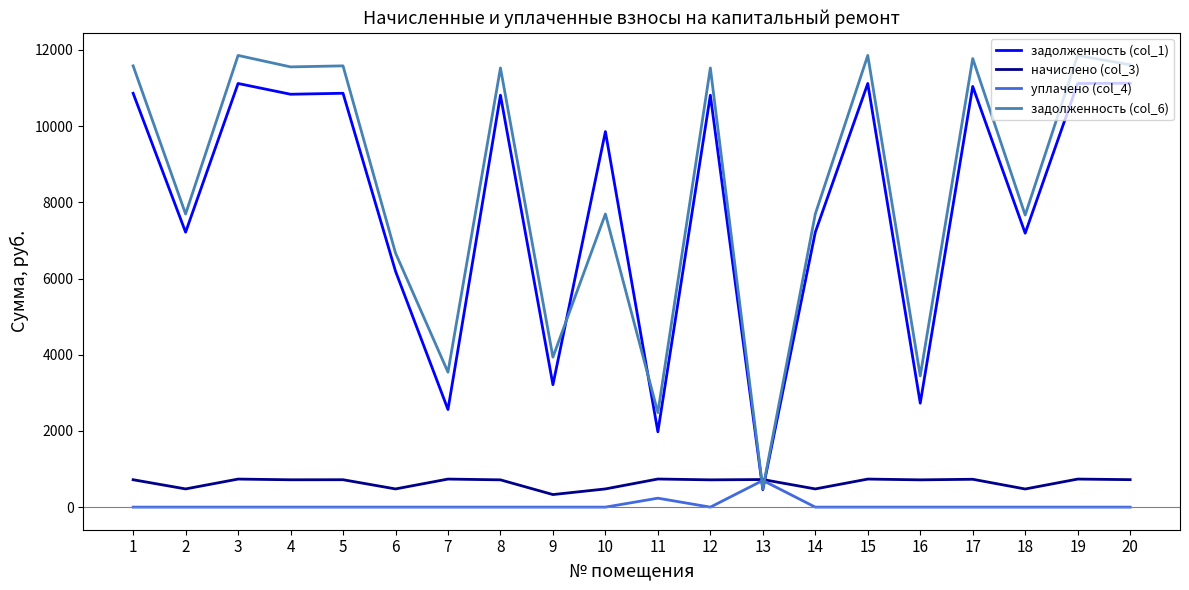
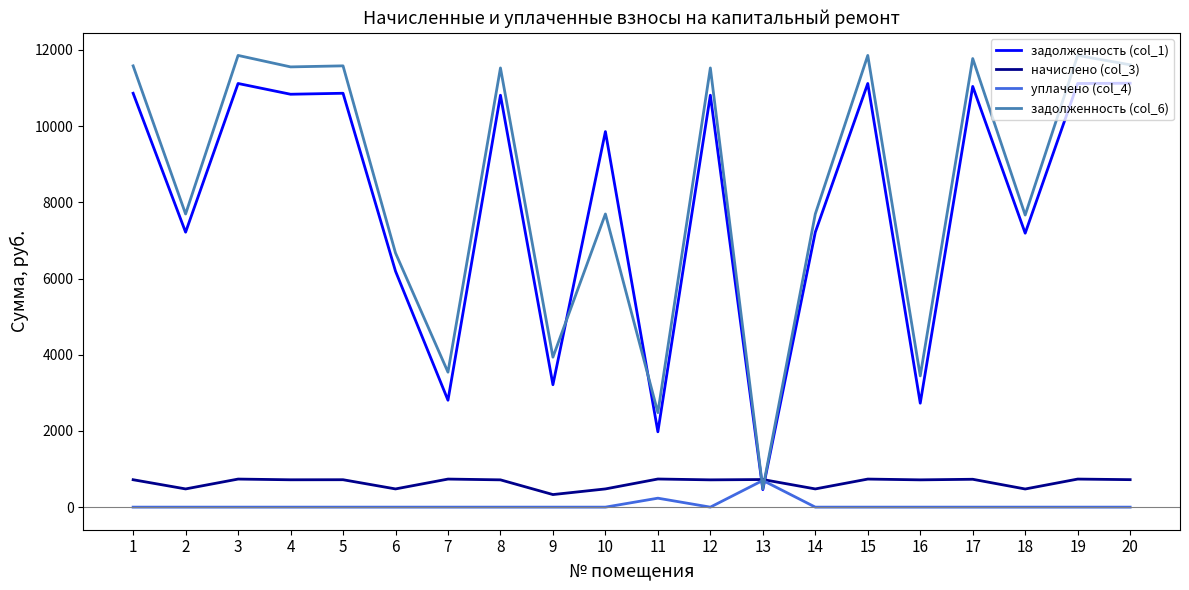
  {
    "задолженность (col_1)": {
      "1": 10900,
      "2": 7200,
      "3": 11100,
      "4": 10800,
      "5": 10900,
      "6": 6200,
-     "7": 2600,
+     "7": 2800,
      "8": 10800,
      "9": 3200,
      "10": 9900,
      "11": 2000,
      "12": 10800,
      "14": 7200,
      "15": 11100,
      "16": 2700,
      "17": 11000,
      "18": 7200
    },
    "начислено (col_3)": {
      "1": 700,
      "2": 500,
      "3": 700,
      "4": 700,
      "5": 700,
      "6": 500,
      "7": 700,
      "8": 700,
      "9": 300,
      "10": 500,
      "11": 700,
      "12": 700,
      "14": 500,
      "15": 700,
      "16": 700,
      "17": 700,
      "18": 500,
      "19": 700,
      "20": 700
    }
  }
